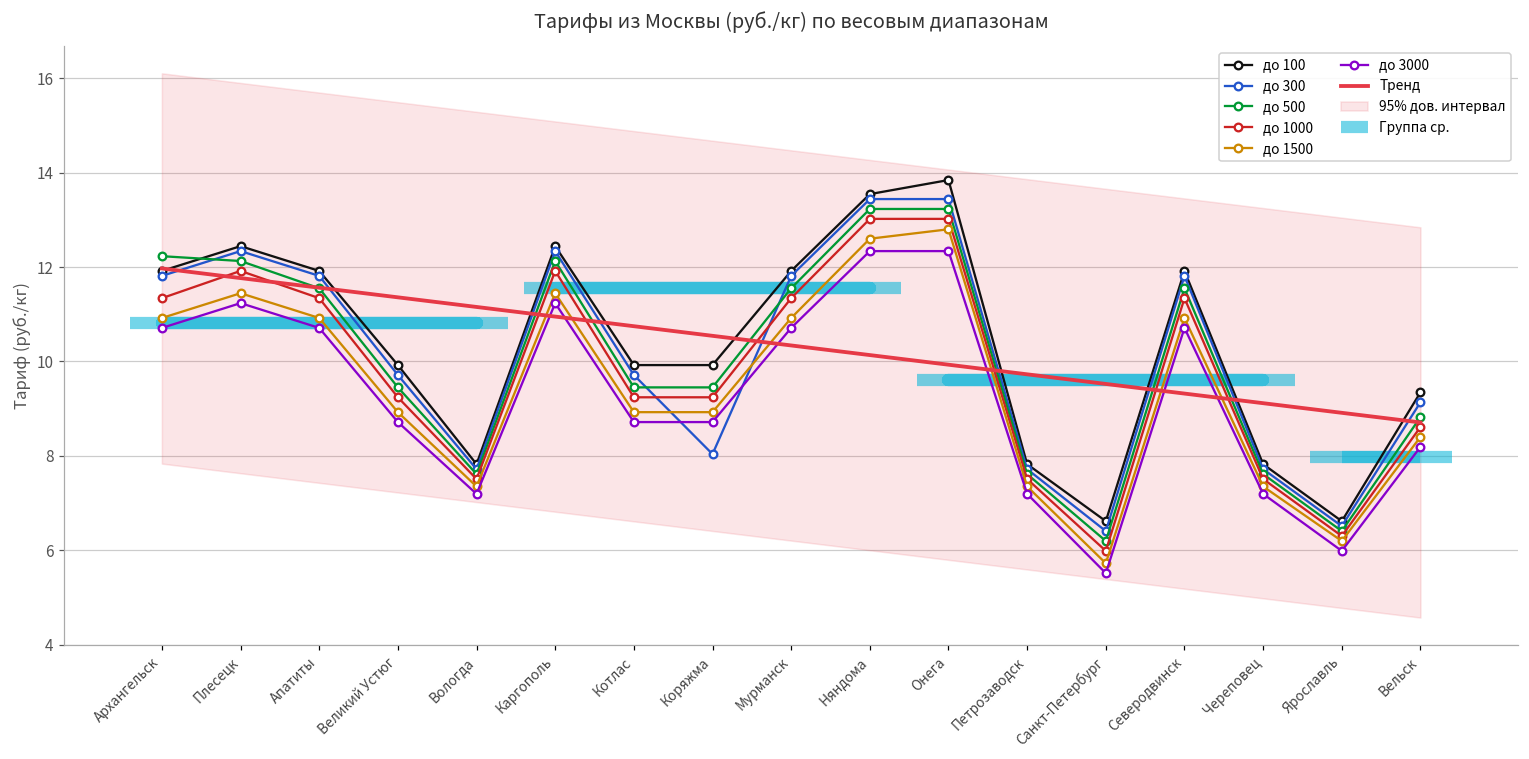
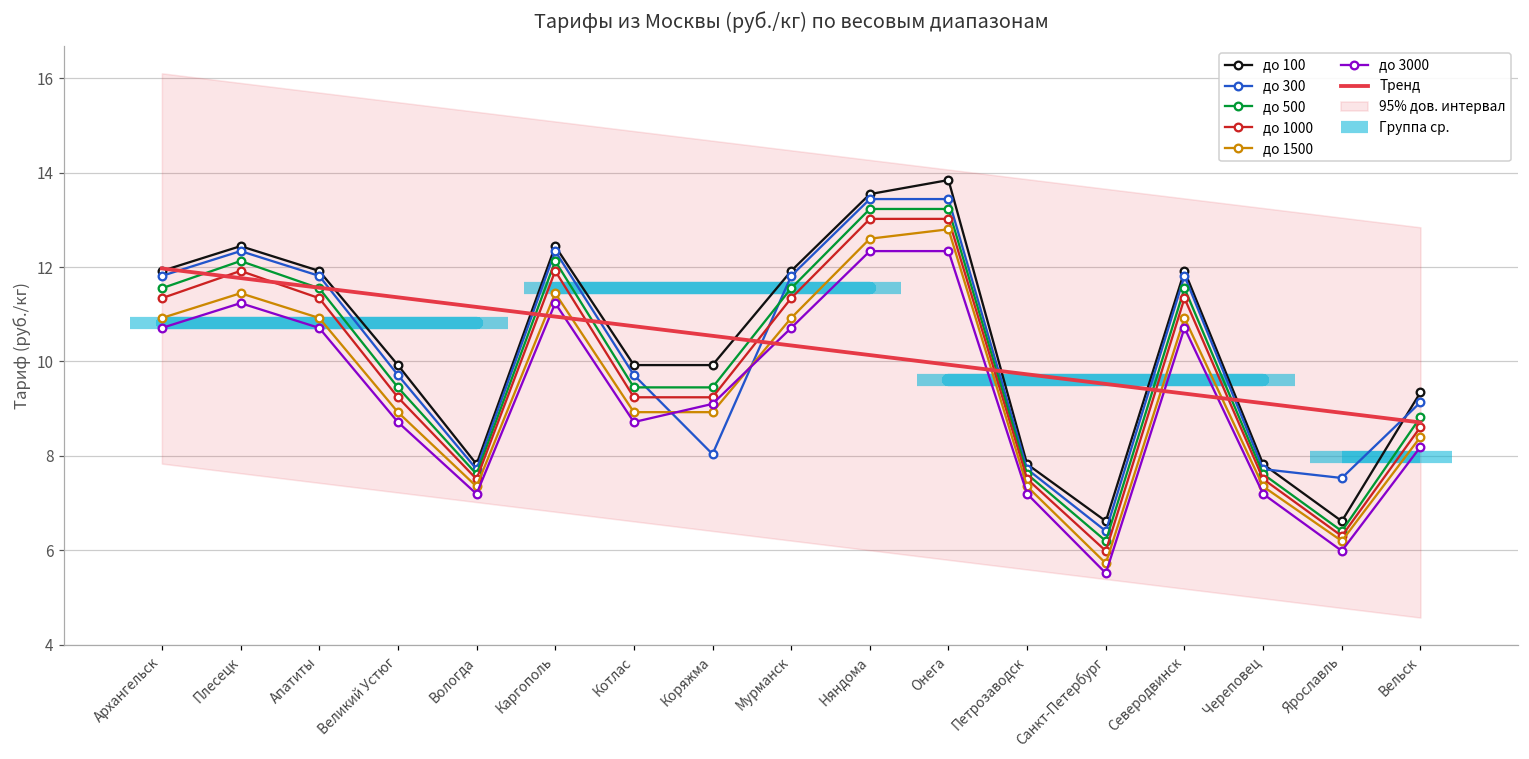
  {
    "до 100": {
      "Плесецк": 12.4,
      "Апатиты": 11.9,
      "Великий Устюг": 9.9,
      "Вологда": 7.8,
      "Каргополь": 12.4,
      "Котлас": 9.9,
      "Коряжма": 9.9,
      "Мурманск": 11.9,
      "Няндома": 13.5,
      "Онега": 13.8,
      "Петрозаводск": 7.8,
      "Санкт-Петербург": 6.6,
      "Северодвинск": 11.9,
      "Череповец": 7.8,
      "Ярославль": 6.6,
      "Вельск": 9.3
    },
    "до 300": {
      "Архангельск": 11.8,
      "Плесецк": 12.3,
      "Апатиты": 11.8,
      "Великий Устюг": 9.7,
      "Вологда": 7.7,
      "Каргополь": 12.3,
      "Котлас": 9.7,
      "Коряжма": 8.0,
      "Мурманск": 11.8,
      "Няндома": 13.4,
      "Онега": 13.4,
      "Петрозаводск": 7.7,
      "Санкт-Петербург": 6.4,
      "Северодвинск": 11.8,
      "Череповец": 7.7,
-     "Ярославль": 6.5,
+     "Ярославль": 7.5,
      "Вельск": 9.1
    },
    "до 500": {
-     "Архангельск": 12.2,
+     "Архангельск": 11.6,
      "Плесецк": 12.1,
      "Великий Устюг": 9.5,
      "Вологда": 7.6,
      "Каргополь": 12.1,
      "Котлас": 9.5,
      "Коряжма": 9.5,
      "Няндома": 13.2,
      "Онега": 13.2,
      "Петрозаводск": 7.6,
      "Санкт-Петербург": 6.2,
      "Северодвинск": 11.6,
      "Череповец": 7.6,
      "Ярославль": 6.4,
      "Вельск": 8.8
    },
    "до 1500": {
      "Архангельск": 10.9,
      "Плесецк": 11.4,
      "Апатиты": 10.9,
      "Великий Устюг": 8.9,
      "Вологда": 7.4,
      "Каргополь": 11.4,
      "Котлас": 8.9,
      "Коряжма": 8.9,
      "Мурманск": 10.9,
      "Няндома": 12.6,
      "Онега": 12.8,
      "Петрозаводск": 7.4,
      "Санкт-Петербург": 5.7,
      "Северодвинск": 10.9,
      "Череповец": 7.4,
      "Ярославль": 6.2,
      "Вельск": 8.4
    },
    "до 3000": {
      "Архангельск": 10.7,
      "Плесецк": 11.2,
      "Апатиты": 10.7,
      "Великий Устюг": 8.7,
      "Вологда": 7.2,
      "Каргополь": 11.2,
      "Котлас": 8.7,
-     "Коряжма": 8.7,
+     "Коряжма": 9.1,
      "Мурманск": 10.7,
      "Няндома": 12.3,
      "Онега": 12.3,
      "Петрозаводск": 7.2,
      "Санкт-Петербург": 5.5,
      "Северодвинск": 10.7,
      "Череповец": 7.2,
      "Ярославль": 6.0,
      "Вельск": 8.2
    }
  }
